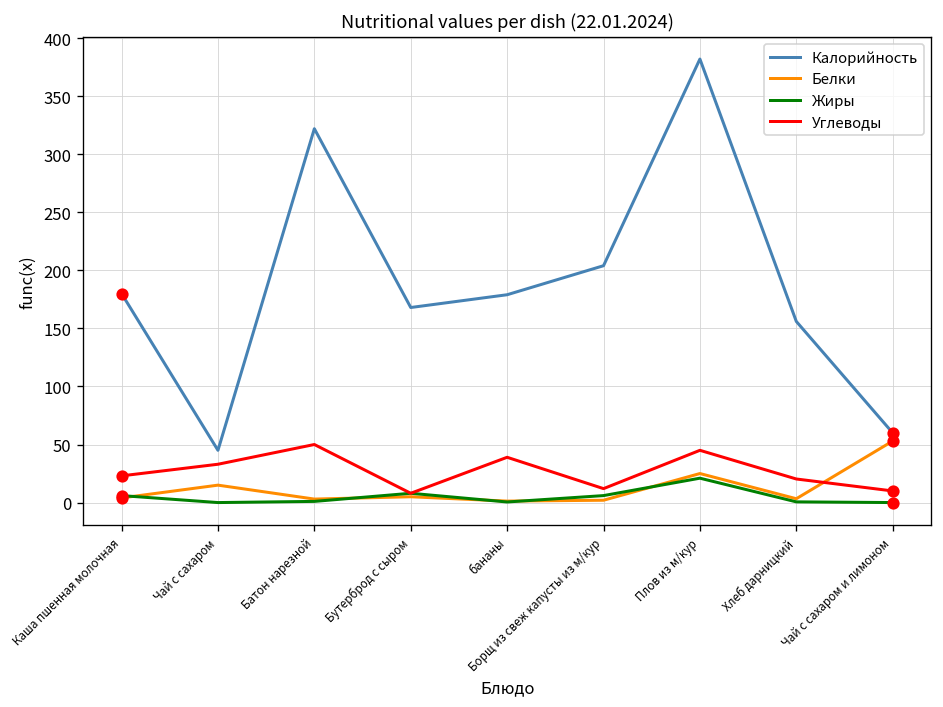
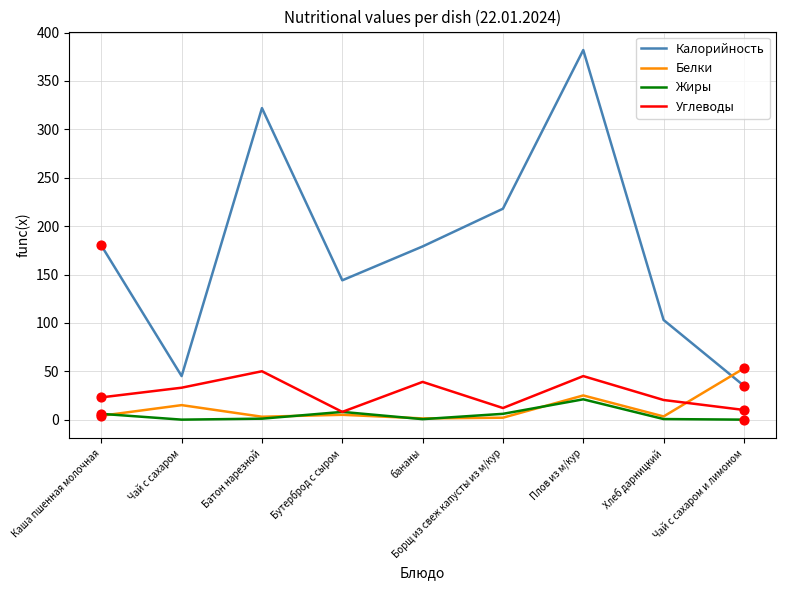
  {
    "Калорийность": {
      "Чай с сахаром": 50,
      "Батон нарезной": 320,
-     "Бутерброд с сыром": 170,
+     "Бутерброд с сыром": 140,
      "бананы": 180,
-     "Борщ из свеж капусты из м/кур": 200,
+     "Борщ из свеж капусты из м/кур": 220,
      "Плов из м/кур": 380,
-     "Хлеб дарницкий": 160,
-     "Чай с сахаром и лимоном": 60
+     "Хлеб дарницкий": 100,
+     "Чай с сахаром и лимоном": 40
    },
    "Белки": {
      "Чай с сахаром": 20,
      "Бутерброд с сыром": 10,
      "Борщ из свеж капусты из м/кур": 0,
      "Плов из м/кур": 30,
      "Хлеб дарницкий": 0
    },
    "Жиры": {
      "Чай с сахаром": 0,
      "Борщ из свеж капусты из м/кур": 10,
      "Плов из м/кур": 20,
      "Хлеб дарницкий": 0
    }
  }
